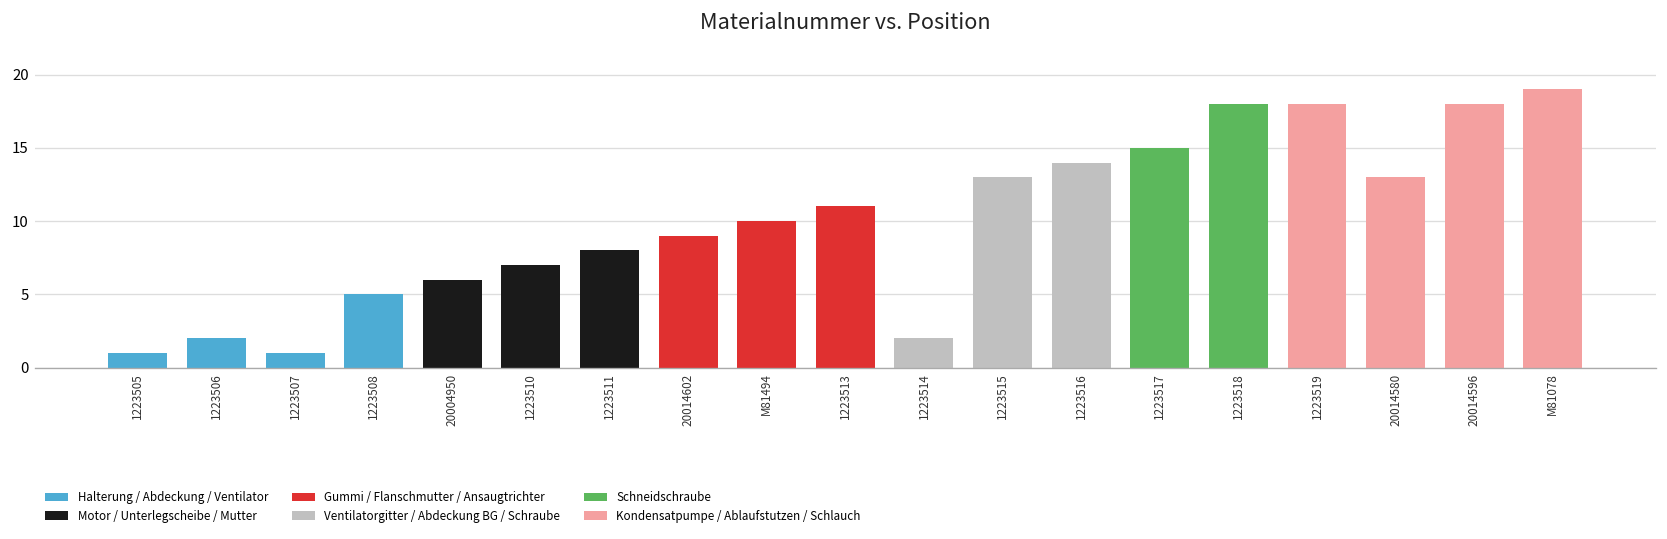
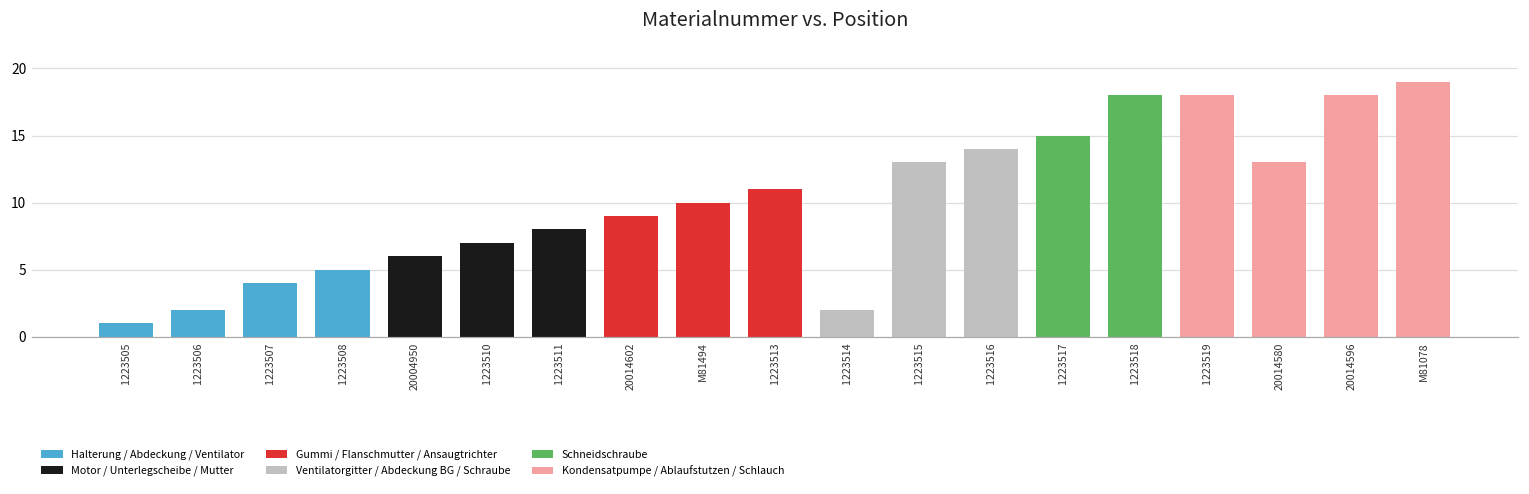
  {
    "1223505": 1,
    "1223506": 2,
-   "1223507": 1,
+   "1223507": 4,
    "1223508": 5,
    "20004950": 6,
    "1223510": 7,
    "1223511": 8,
    "20014602": 9,
    "M81494": 10,
    "1223513": 11,
    "1223514": 2,
    "1223515": 13,
    "1223516": 14,
    "1223517": 15,
    "1223518": 18,
    "1223519": 18,
    "20014580": 13,
    "20014596": 18,
    "M81078": 19
  }
